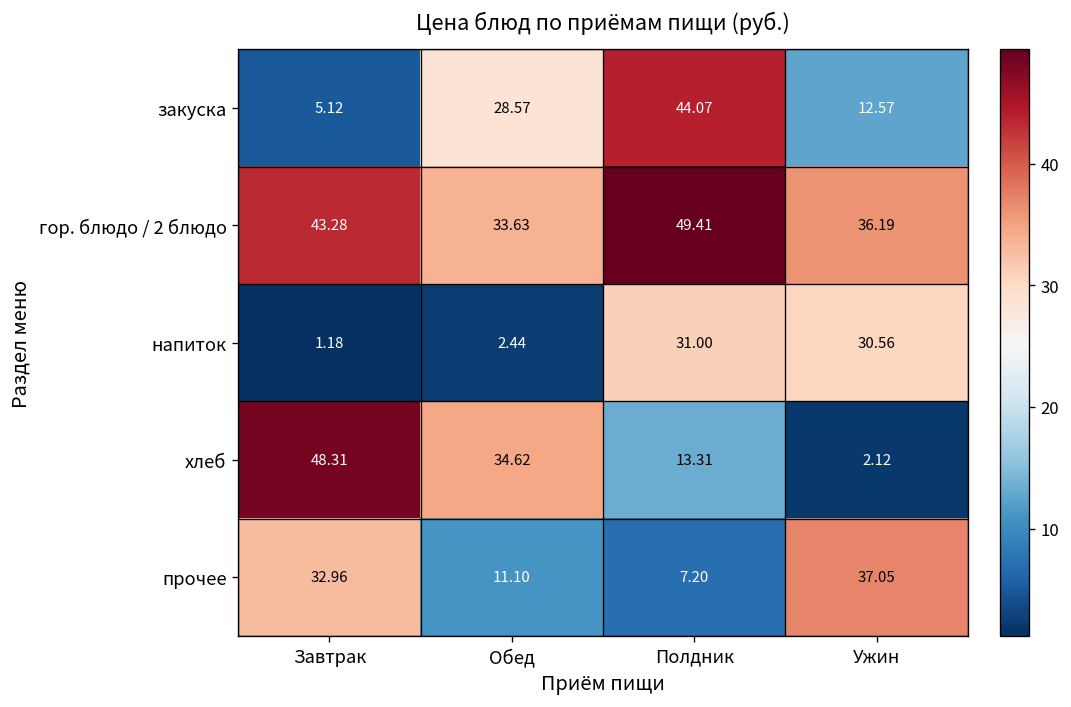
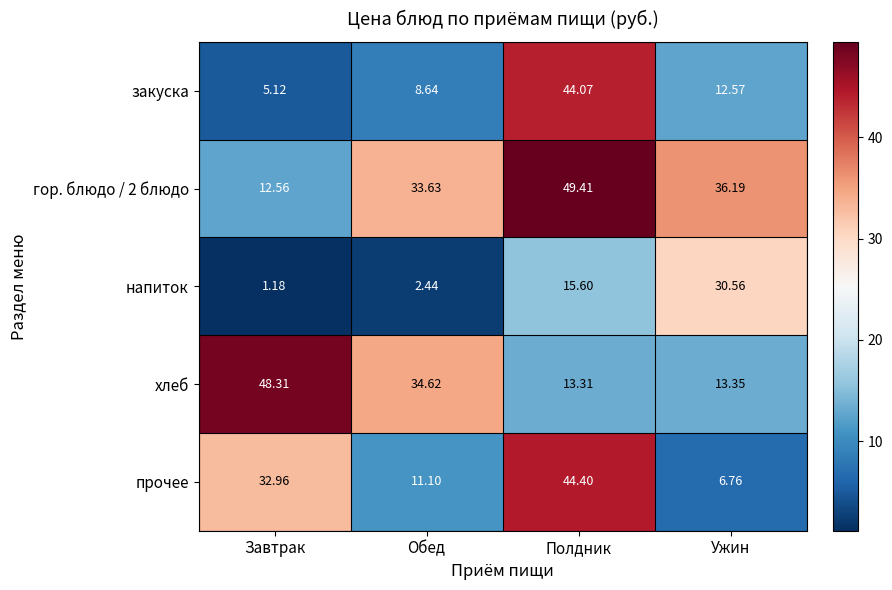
  {
    "закуска": {
      "Завтрак": 5.12,
-     "Обед": 28.57,
+     "Обед": 8.64,
      "Полдник": 44.07,
      "Ужин": 12.57
    },
    "гор. блюдо / 2 блюдо": {
-     "Завтрак": 43.28,
+     "Завтрак": 12.56,
      "Обед": 33.63,
      "Полдник": 49.41,
      "Ужин": 36.19
    },
    "напиток": {
      "Завтрак": 1.18,
      "Обед": 2.44,
-     "Полдник": 31.00,
+     "Полдник": 15.60,
      "Ужин": 30.56
    },
    "хлеб": {
      "Завтрак": 48.31,
      "Обед": 34.62,
      "Полдник": 13.31,
-     "Ужин": 2.12
+     "Ужин": 13.35
    },
    "прочее": {
      "Завтрак": 32.96,
      "Обед": 11.10,
-     "Полдник": 7.20,
-     "Ужин": 37.05
+     "Полдник": 44.40,
+     "Ужин": 6.76
    }
  }
